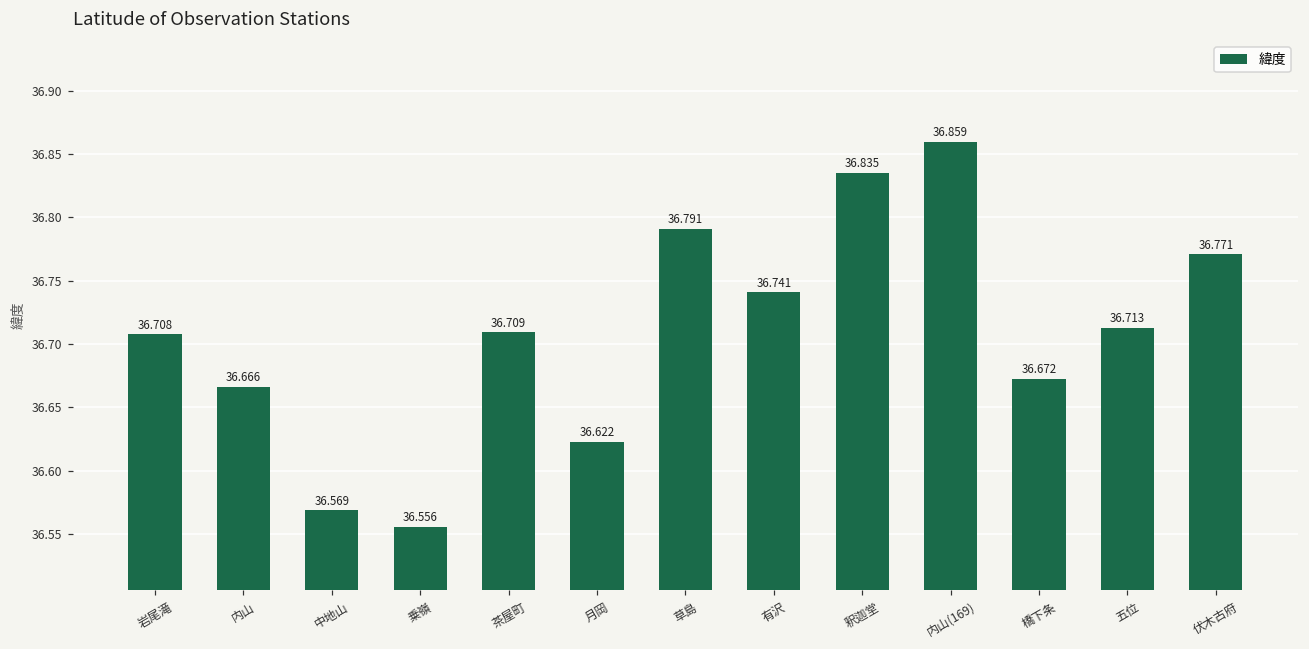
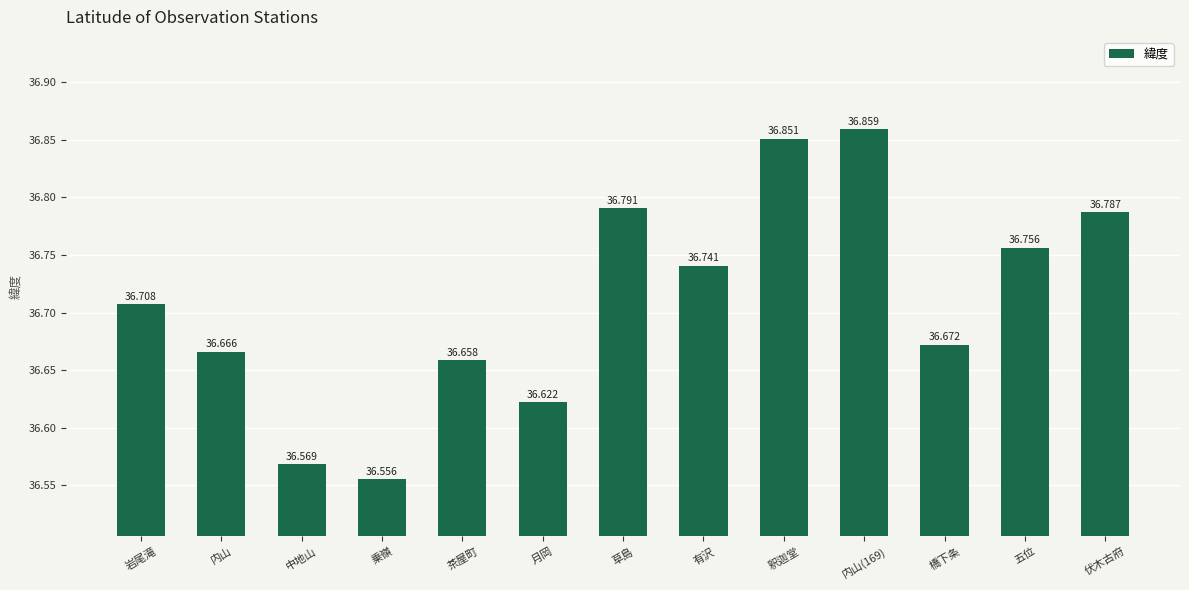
  {
    "岩尾滝": 36.708,
    "内山": 36.666,
    "中地山": 36.569,
    "乗嶺": 36.556,
-   "茶屋町": 36.709,
+   "茶屋町": 36.658,
    "月岡": 36.622,
    "草島": 36.791,
    "有沢": 36.741,
-   "釈迦堂": 36.835,
+   "釈迦堂": 36.851,
    "内山(169)": 36.859,
    "橋下条": 36.672,
-   "五位": 36.713,
-   "伏木古府": 36.771
+   "五位": 36.756,
+   "伏木古府": 36.787
  }
